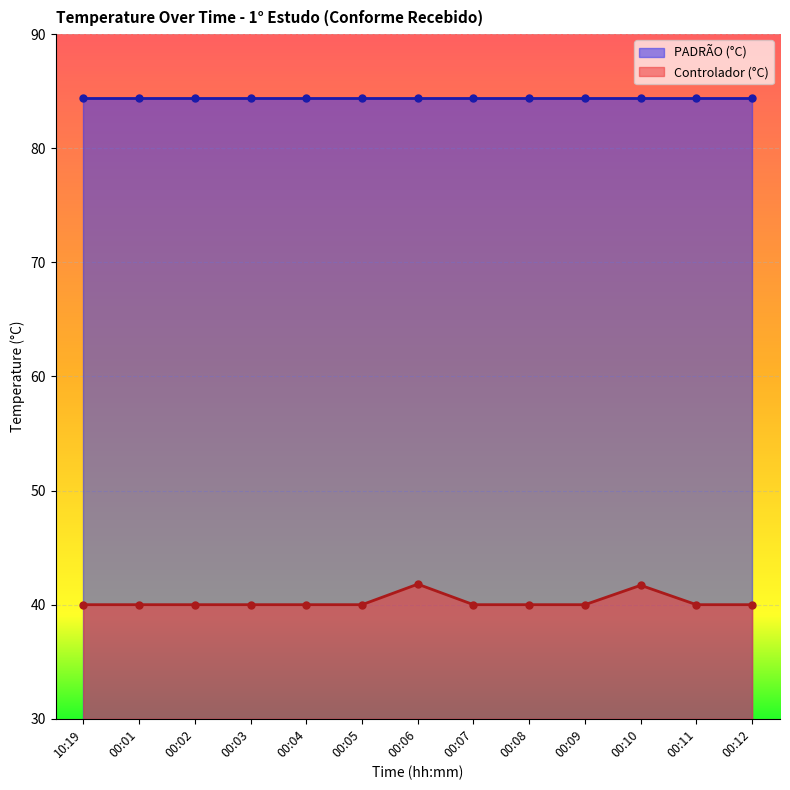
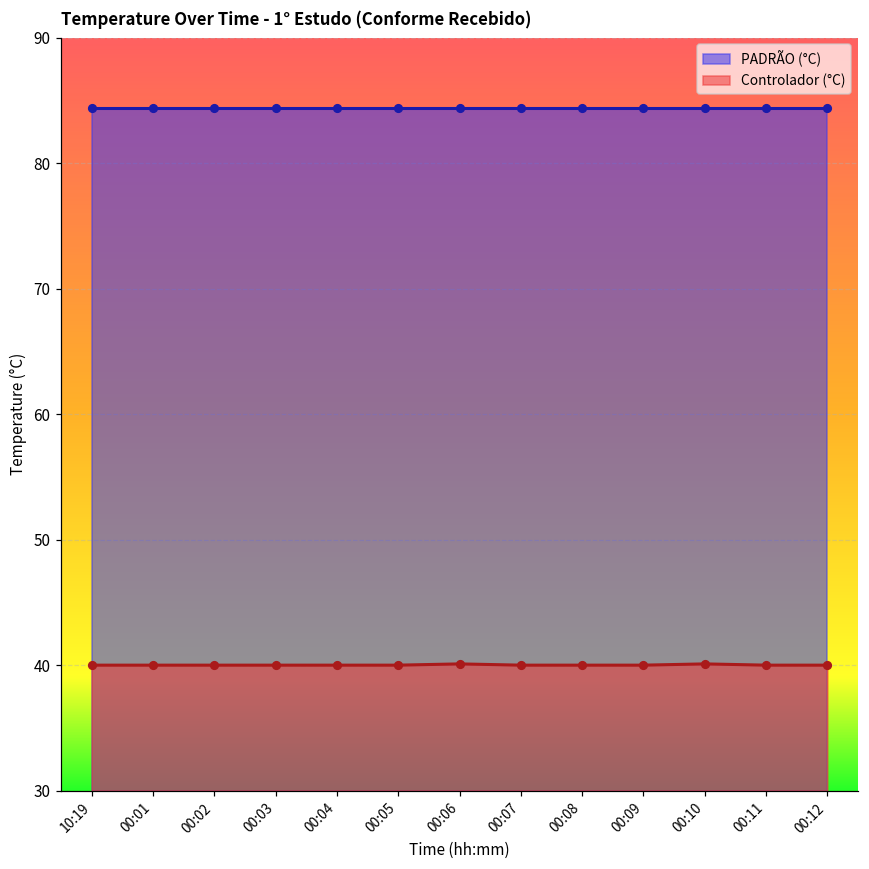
  {
    "PADRÃO (°C)": {
      "10:19": 84.4,
      "00:01": 84.4,
      "00:02": 84.4,
      "00:03": 84.4,
      "00:04": 84.4,
      "00:05": 84.4,
      "00:06": 84.4,
      "00:07": 84.4,
      "00:08": 84.4,
      "00:09": 84.4,
      "00:10": 84.4,
      "00:11": 84.4,
      "00:12": 84.4
    },
    "Controlador (°C)": {
      "10:19": 40.0,
      "00:01": 40.0,
      "00:02": 40.0,
      "00:03": 40.0,
      "00:04": 40.0,
      "00:05": 40.0,
-     "00:06": 41.8,
+     "00:06": 40.1,
      "00:07": 40.0,
      "00:08": 40.0,
      "00:09": 40.0,
-     "00:10": 41.7,
+     "00:10": 40.1,
      "00:11": 40.0,
      "00:12": 40.0
    }
  }
